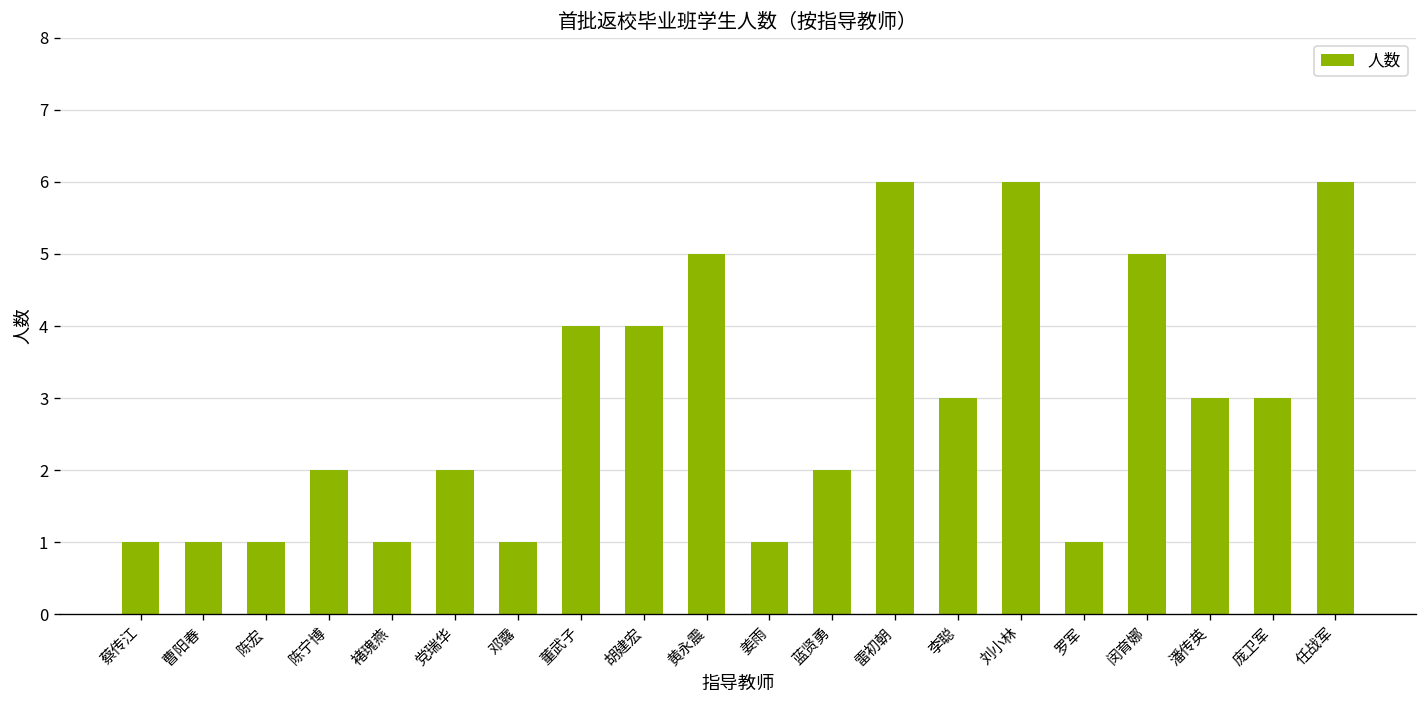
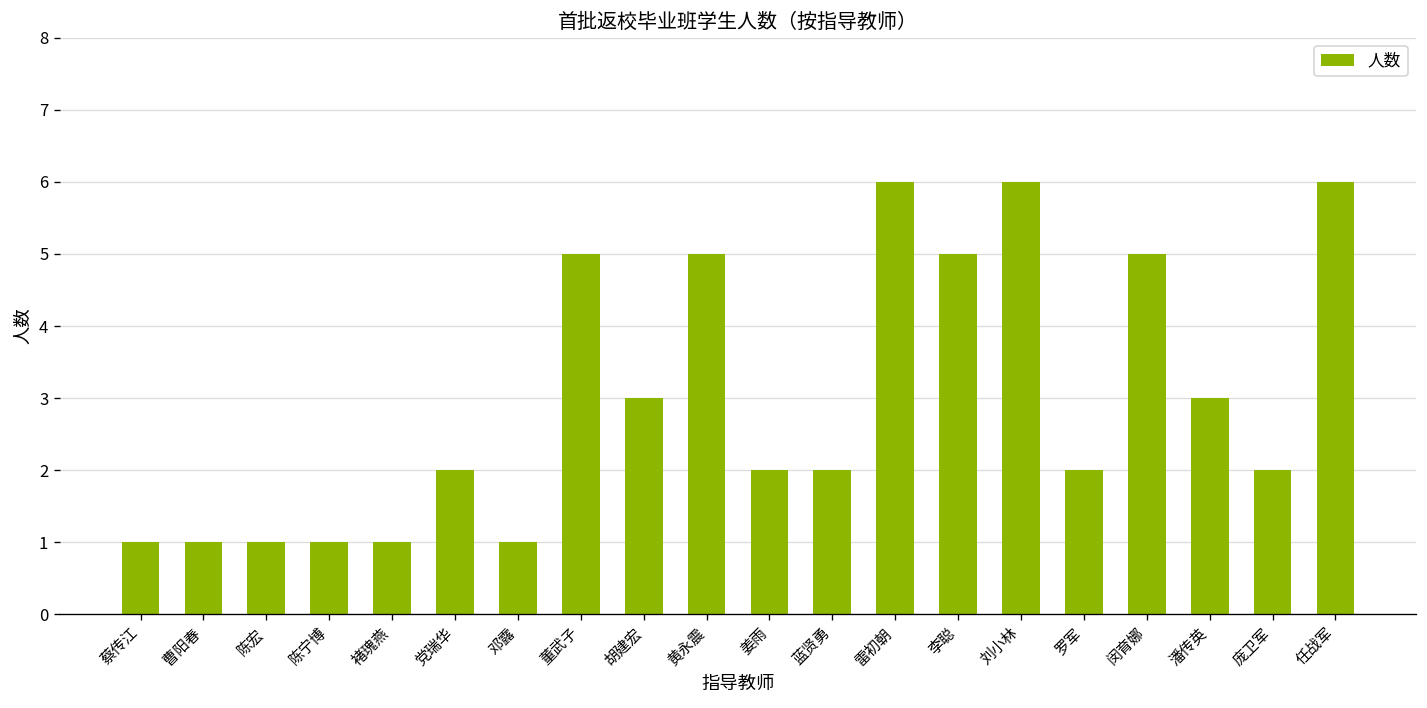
  {
    "蔡传江": 1,
    "曹阳春": 1,
    "陈宏": 1,
-   "陈宁博": 2,
+   "陈宁博": 1,
    "褚瑰燕": 1,
    "党瑞华": 2,
    "邓露": 1,
-   "董武子": 4,
-   "胡建宏": 4,
+   "董武子": 5,
+   "胡建宏": 3,
    "黄永震": 5,
-   "姜雨": 1,
+   "姜雨": 2,
    "蓝贤勇": 2,
    "雷初朝": 6,
-   "李聪": 3,
+   "李聪": 5,
    "刘小林": 6,
-   "罗军": 1,
+   "罗军": 2,
    "闵育娜": 5,
    "潘传英": 3,
-   "庞卫军": 3,
+   "庞卫军": 2,
    "任战军": 6
  }
